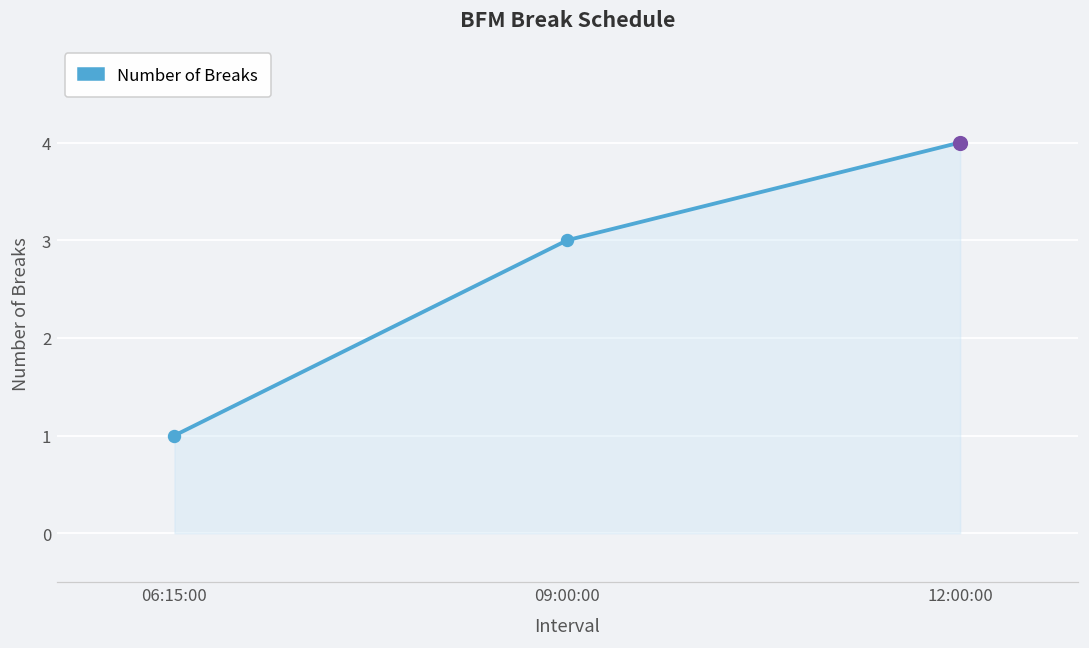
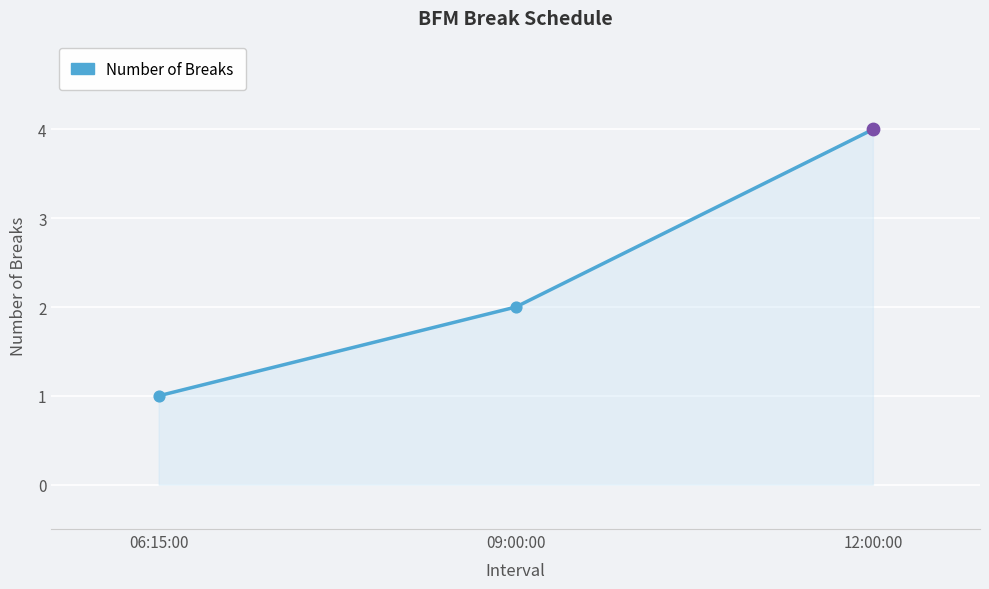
  {
    "Number of Breaks": {
      "06:15:00": 1,
-     "09:00:00": 3
+     "09:00:00": 2
    }
  }
